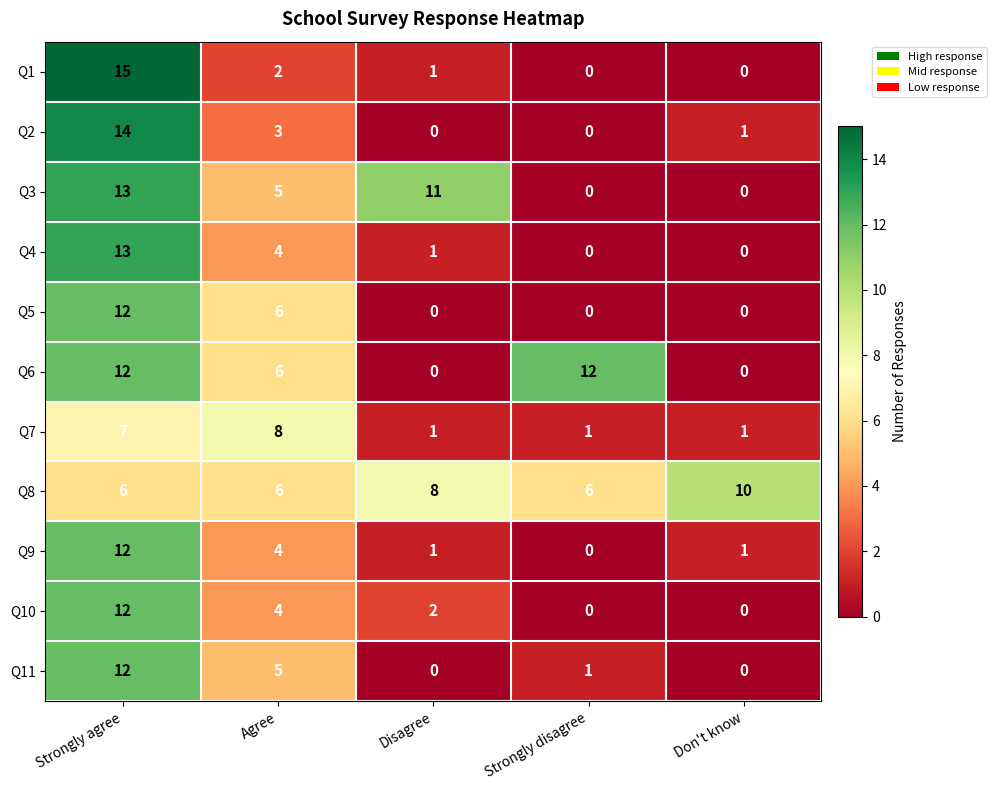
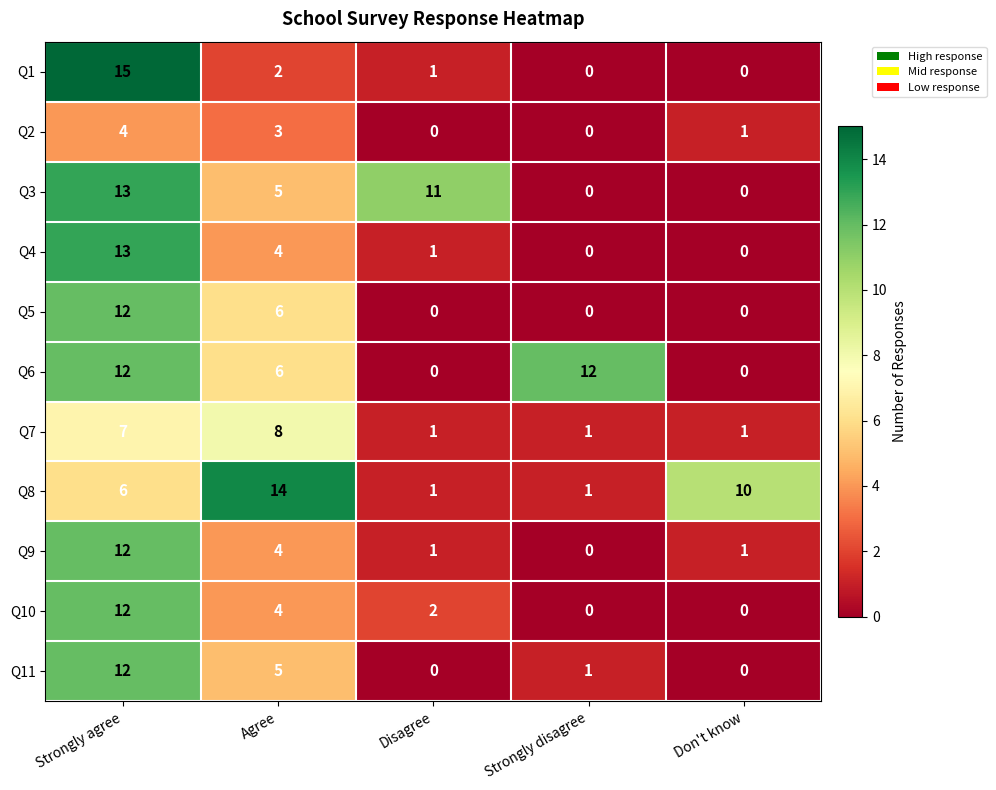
  {
    "Q1": {
      "Strongly agree": 15,
      "Agree": 2,
      "Disagree": 1,
      "Strongly disagree": 0,
      "Don't know": 0
    },
    "Q2": {
-     "Strongly agree": 14,
+     "Strongly agree": 4,
      "Agree": 3,
      "Disagree": 0,
      "Strongly disagree": 0,
      "Don't know": 1
    },
    "Q3": {
      "Strongly agree": 13,
      "Agree": 5,
      "Disagree": 11,
      "Strongly disagree": 0,
      "Don't know": 0
    },
    "Q4": {
      "Strongly agree": 13,
      "Agree": 4,
      "Disagree": 1,
      "Strongly disagree": 0,
      "Don't know": 0
    },
    "Q5": {
      "Strongly agree": 12,
      "Agree": 6,
      "Disagree": 0,
      "Strongly disagree": 0,
      "Don't know": 0
    },
    "Q6": {
      "Strongly agree": 12,
      "Agree": 6,
      "Disagree": 0,
      "Strongly disagree": 12,
      "Don't know": 0
    },
    "Q7": {
      "Strongly agree": 7,
      "Agree": 8,
      "Disagree": 1,
      "Strongly disagree": 1,
      "Don't know": 1
    },
    "Q8": {
      "Strongly agree": 6,
-     "Agree": 6,
-     "Disagree": 8,
-     "Strongly disagree": 6,
+     "Agree": 14,
+     "Disagree": 1,
+     "Strongly disagree": 1,
      "Don't know": 10
    },
    "Q9": {
      "Strongly agree": 12,
      "Agree": 4,
      "Disagree": 1,
      "Strongly disagree": 0,
      "Don't know": 1
    },
    "Q10": {
      "Strongly agree": 12,
      "Agree": 4,
      "Disagree": 2,
      "Strongly disagree": 0,
      "Don't know": 0
    },
    "Q11": {
      "Strongly agree": 12,
      "Agree": 5,
      "Disagree": 0,
      "Strongly disagree": 1,
      "Don't know": 0
    }
  }
